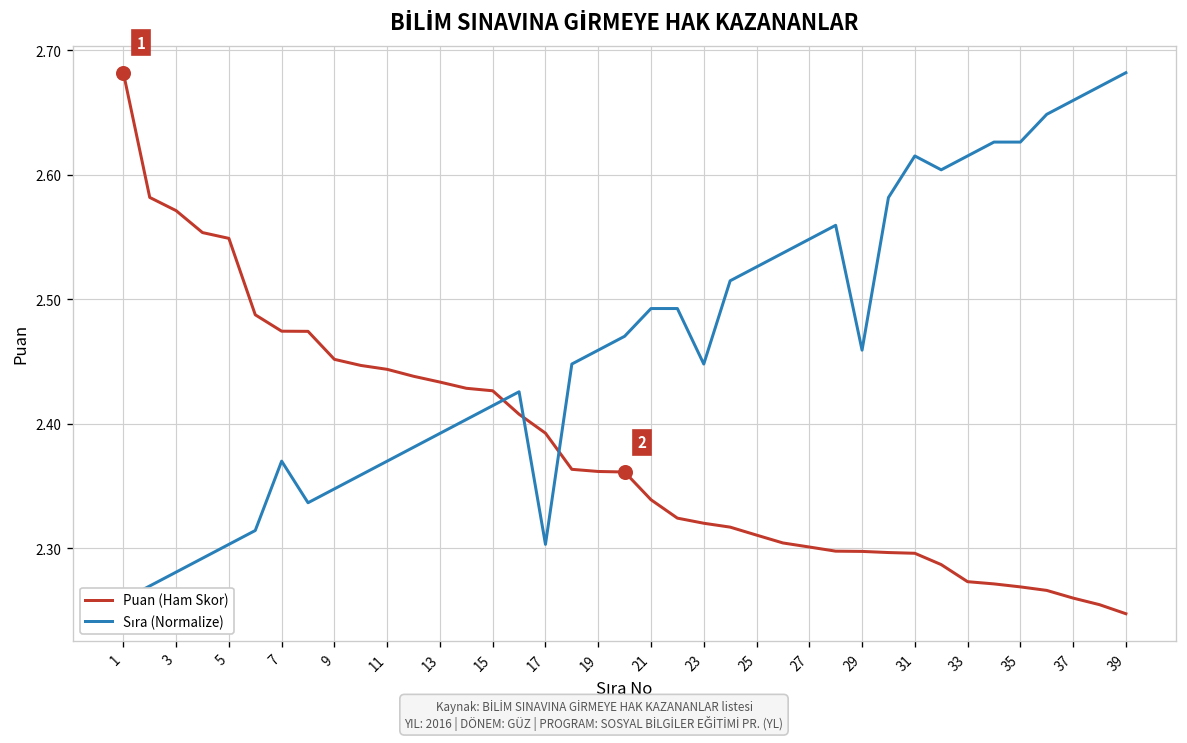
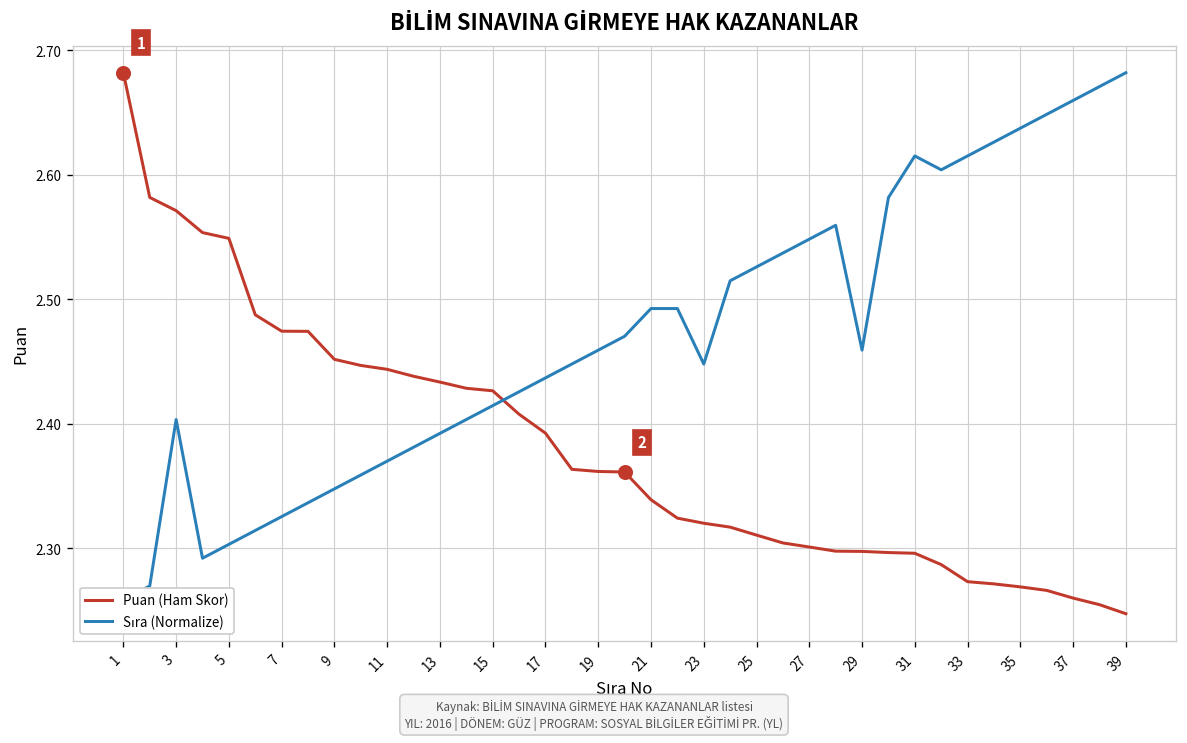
  {
    "Sıra (Normalize)": {
-     "3": 2.281,
+     "3": 2.403,
      "5": 2.303,
-     "7": 2.370,
+     "7": 2.325,
      "9": 2.348,
      "11": 2.370,
      "13": 2.392,
      "15": 2.415,
-     "17": 2.303,
+     "17": 2.437,
      "19": 2.459,
      "21": 2.493,
      "23": 2.448,
      "25": 2.526,
      "27": 2.548,
      "29": 2.459,
      "31": 2.615,
      "33": 2.615,
-     "35": 2.626,
+     "35": 2.638,
      "37": 2.660,
      "39": 2.682
    }
  }
